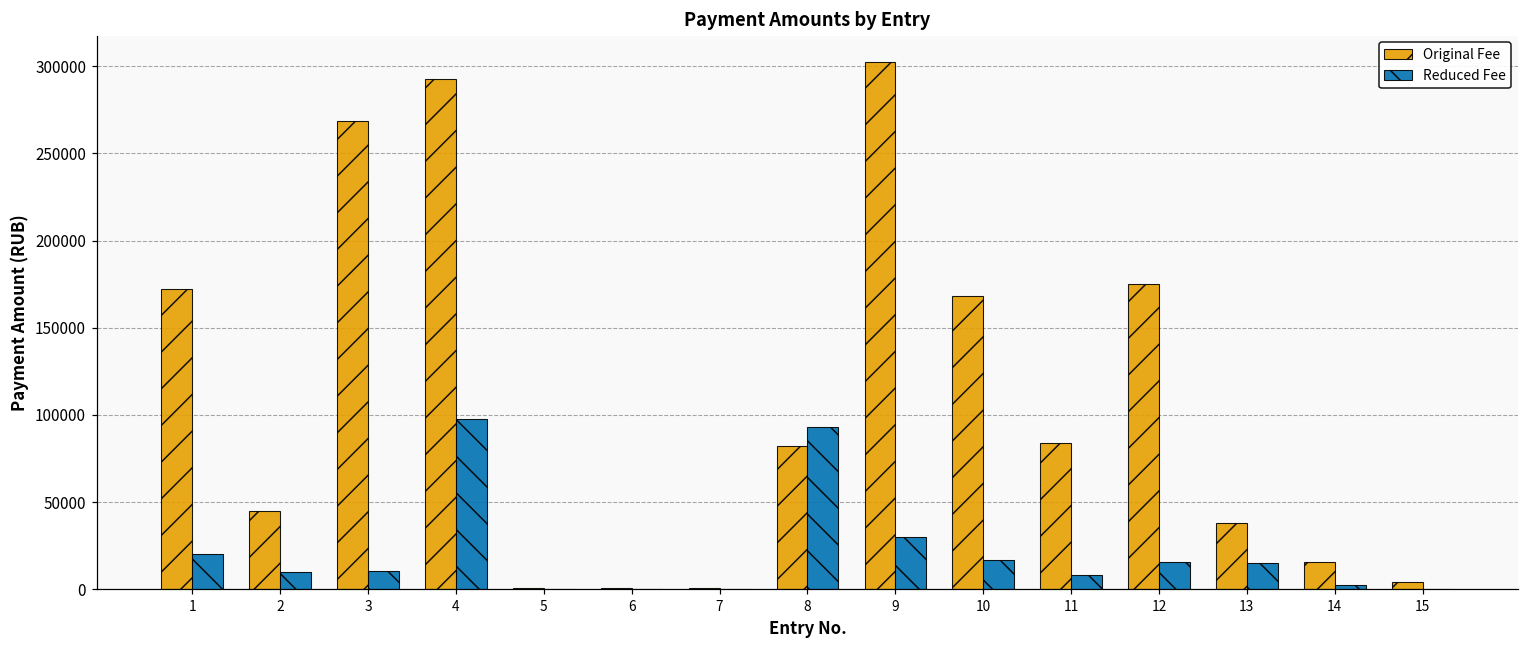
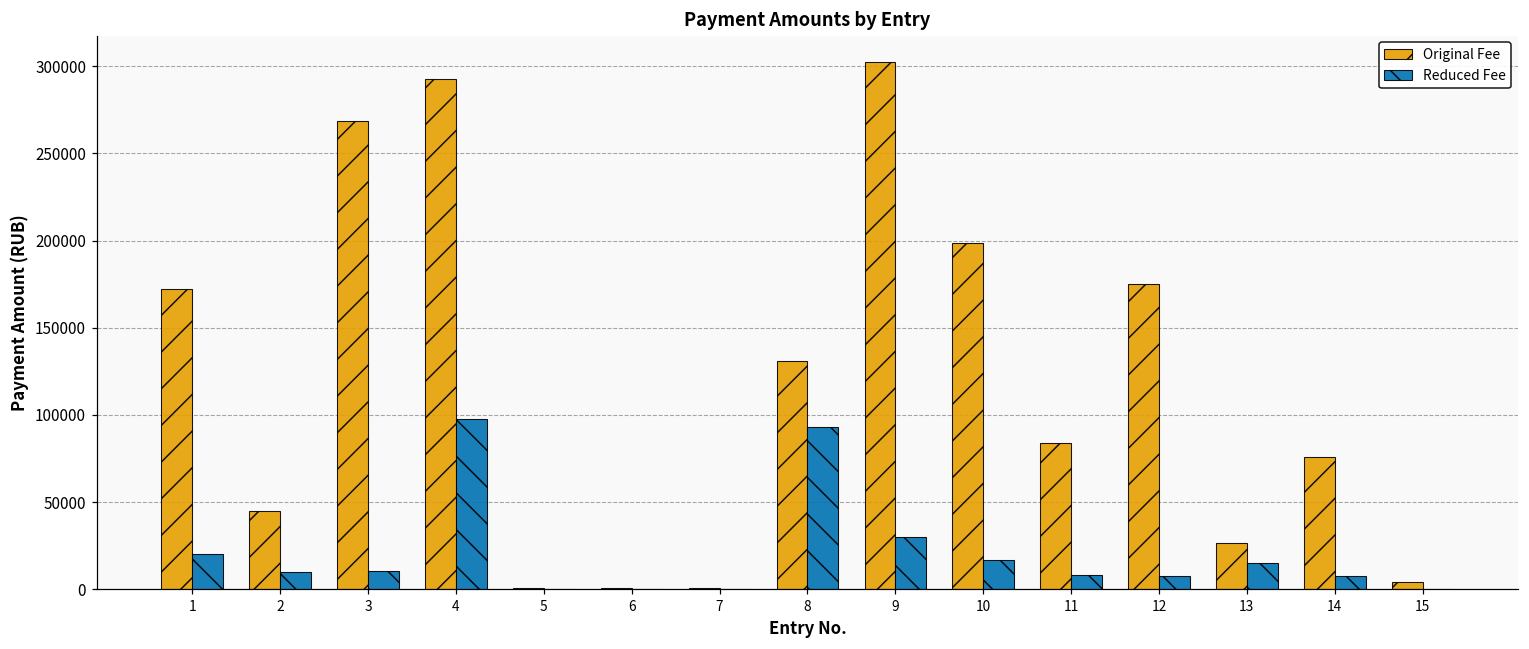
  {
    "Original Fee": {
      "1": 172000,
      "2": 45000,
      "3": 269000,
      "4": 293000,
-     "8": 82000,
+     "8": 131000,
      "9": 302000,
-     "10": 168000,
+     "10": 198000,
      "11": 84000,
      "12": 175000,
-     "13": 38000,
-     "14": 16000,
+     "13": 27000,
+     "14": 76000,
      "15": 4000
    },
    "Reduced Fee": {
      "1": 20000,
      "2": 10000,
      "3": 11000,
      "4": 98000,
      "8": 93000,
      "9": 30000,
      "10": 17000,
      "11": 8000,
-     "12": 15000,
+     "12": 8000,
      "13": 15000,
-     "14": 3000
+     "14": 8000
    }
  }
